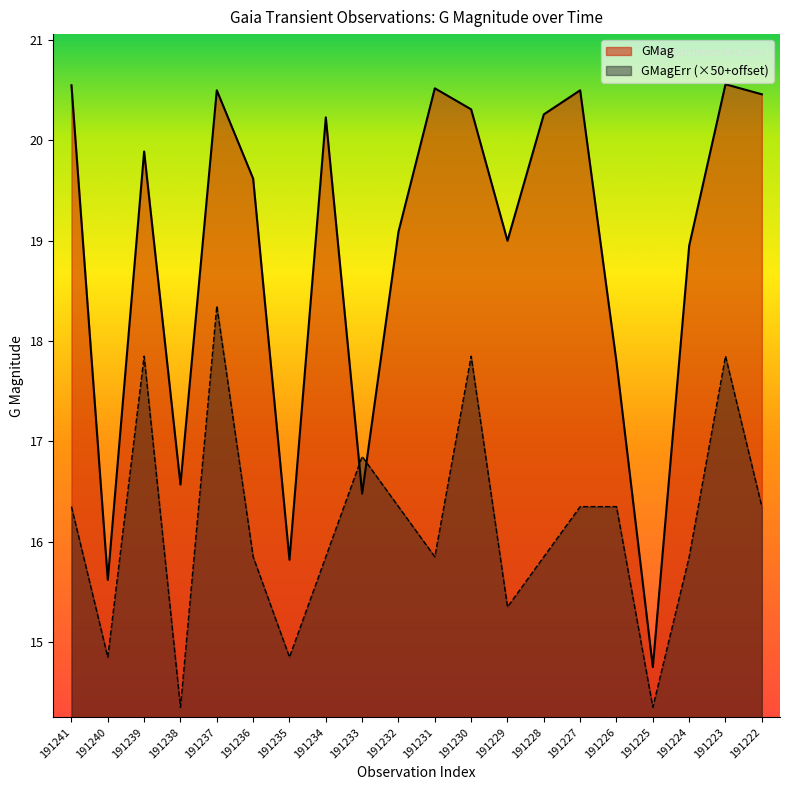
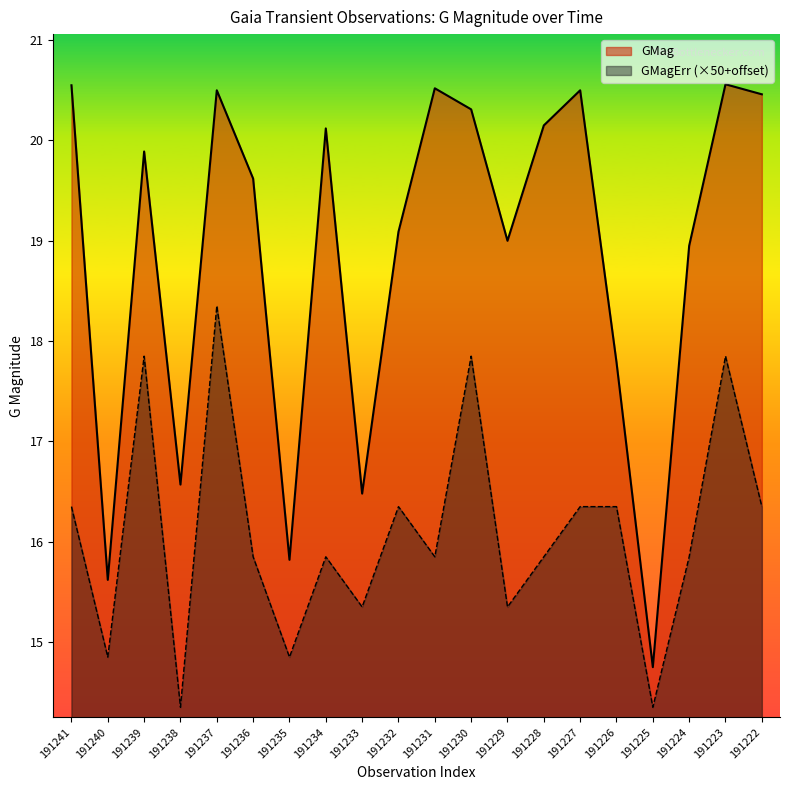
  {
    "GMag": {
      "191241": 20.55,
      "191240": 15.62,
      "191239": 19.89,
      "191238": 16.57,
      "191237": 20.50,
      "191236": 19.62,
      "191235": 15.82,
-     "191234": 20.23,
+     "191234": 20.12,
      "191233": 16.48,
      "191232": 19.09,
      "191231": 20.52,
      "191230": 20.31,
      "191229": 19.00,
-     "191228": 20.26,
+     "191228": 20.15,
      "191227": 20.50,
      "191226": 17.79,
      "191225": 14.75,
      "191224": 18.95,
      "191223": 20.56,
      "191222": 20.46
    },
    "GMagErr (×50+offset)": {
      "191241": 16.35,
      "191240": 14.85,
      "191239": 17.85,
      "191238": 14.35,
      "191237": 18.35,
      "191236": 15.85,
      "191235": 14.85,
      "191234": 15.85,
-     "191233": 16.85,
+     "191233": 15.35,
      "191232": 16.35,
      "191231": 15.85,
      "191230": 17.85,
      "191229": 15.35,
      "191228": 15.85,
      "191227": 16.35,
      "191226": 16.35,
      "191225": 14.35,
      "191224": 15.85,
      "191223": 17.85,
      "191222": 16.35
    }
  }
